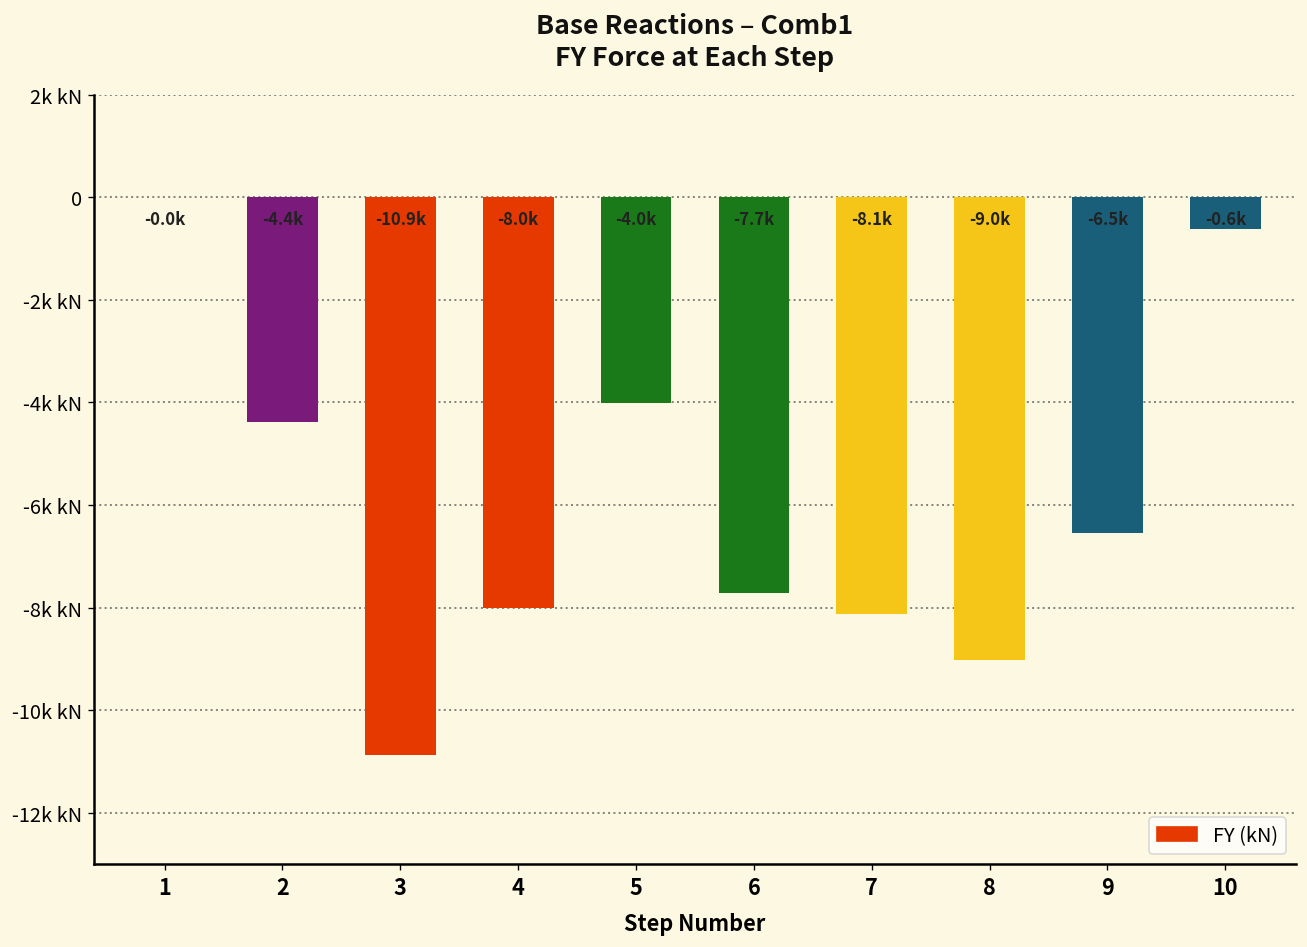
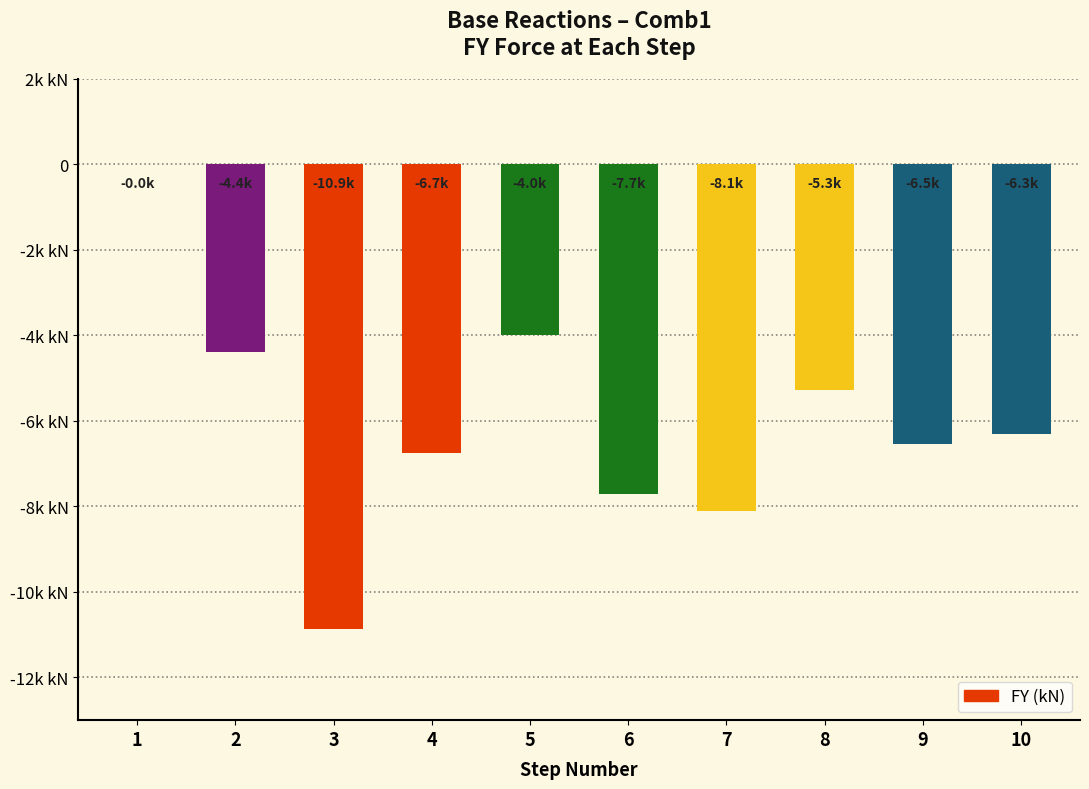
  {
    "1": "-0.0k",
    "2": "-4.4k",
    "3": "-10.9k",
-   "4": "-8.0k",
+   "4": "-6.7k",
    "5": "-4.0k",
    "6": "-7.7k",
    "7": "-8.1k",
-   "8": "-9.0k",
+   "8": "-5.3k",
    "9": "-6.5k",
-   "10": "-0.6k"
+   "10": "-6.3k"
  }
